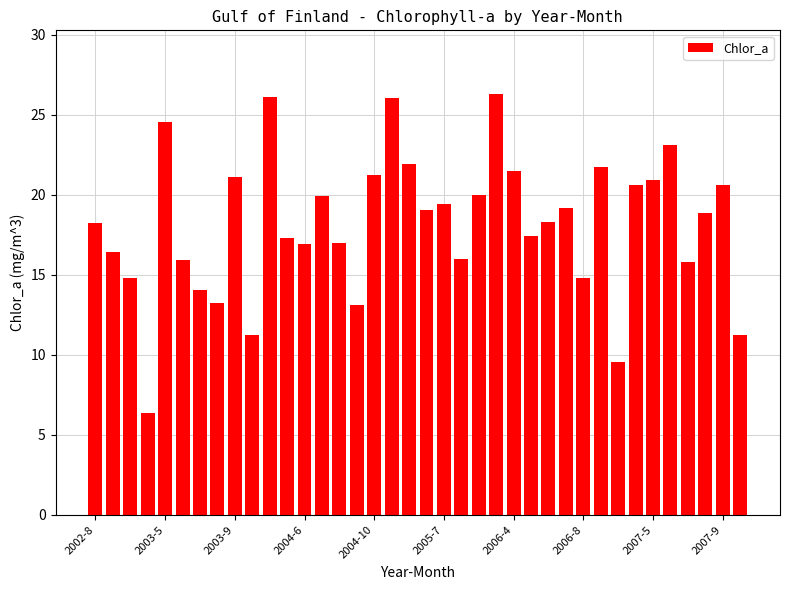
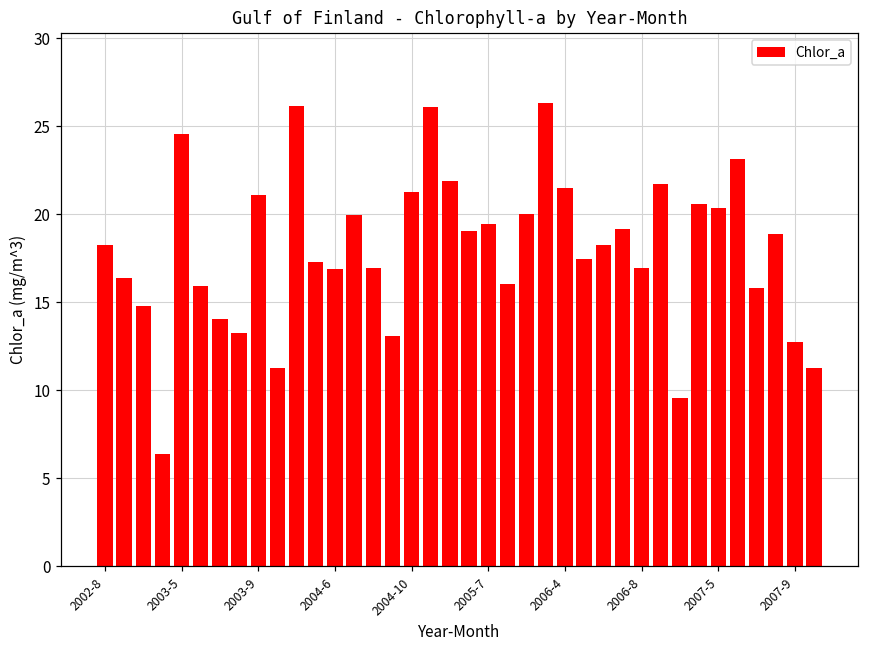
  {
    "2002-8": 18.3,
    "2003-5": 24.6,
    "2003-9": 21.1,
    "2004-6": 16.9,
    "2004-10": 21.3,
    "2005-7": 19.5,
    "2006-4": 21.5,
-   "2006-8": 14.8,
-   "2007-5": 21.0,
-   "2007-9": 20.6
+   "2006-8": 17.0,
+   "2007-5": 20.4,
+   "2007-9": 12.8
  }
